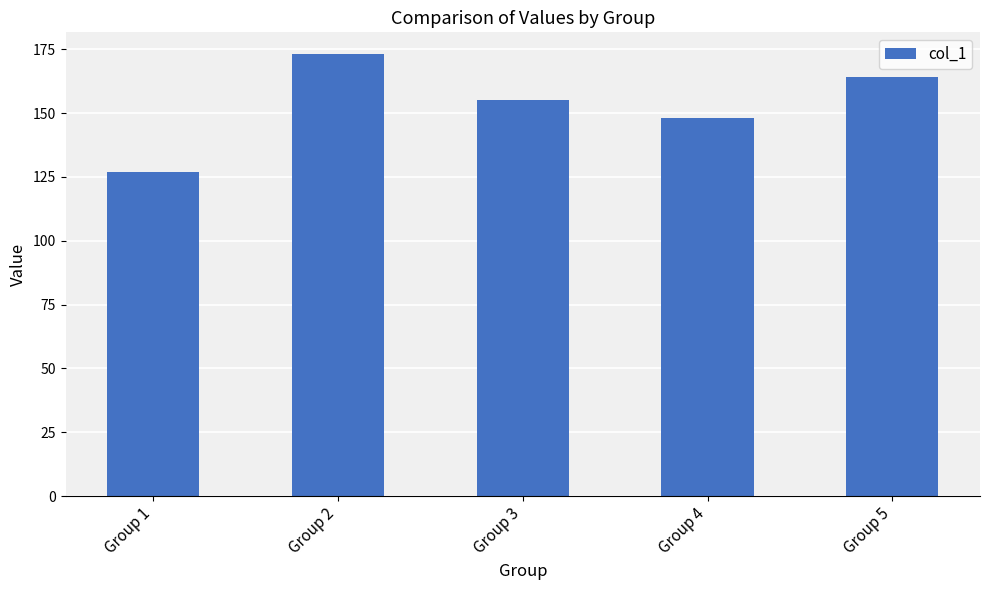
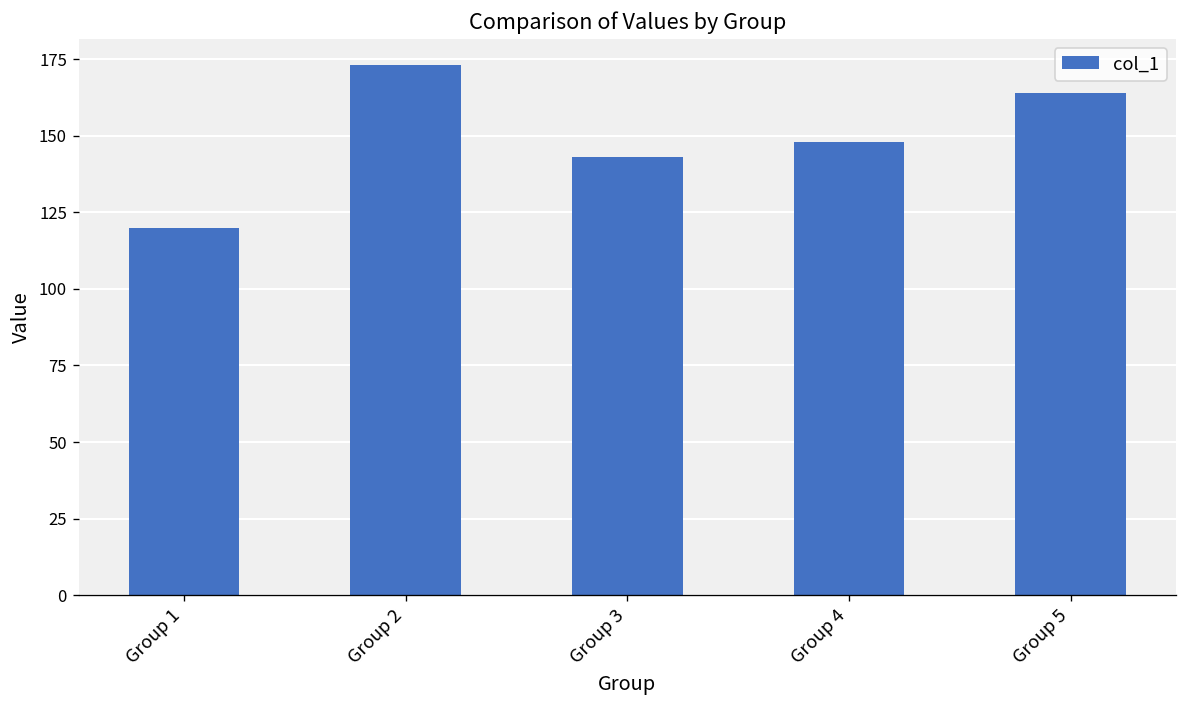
  {
-   "Group 1": 127,
+   "Group 1": 120,
    "Group 2": 173,
-   "Group 3": 155,
+   "Group 3": 143,
    "Group 4": 148,
    "Group 5": 164
  }
